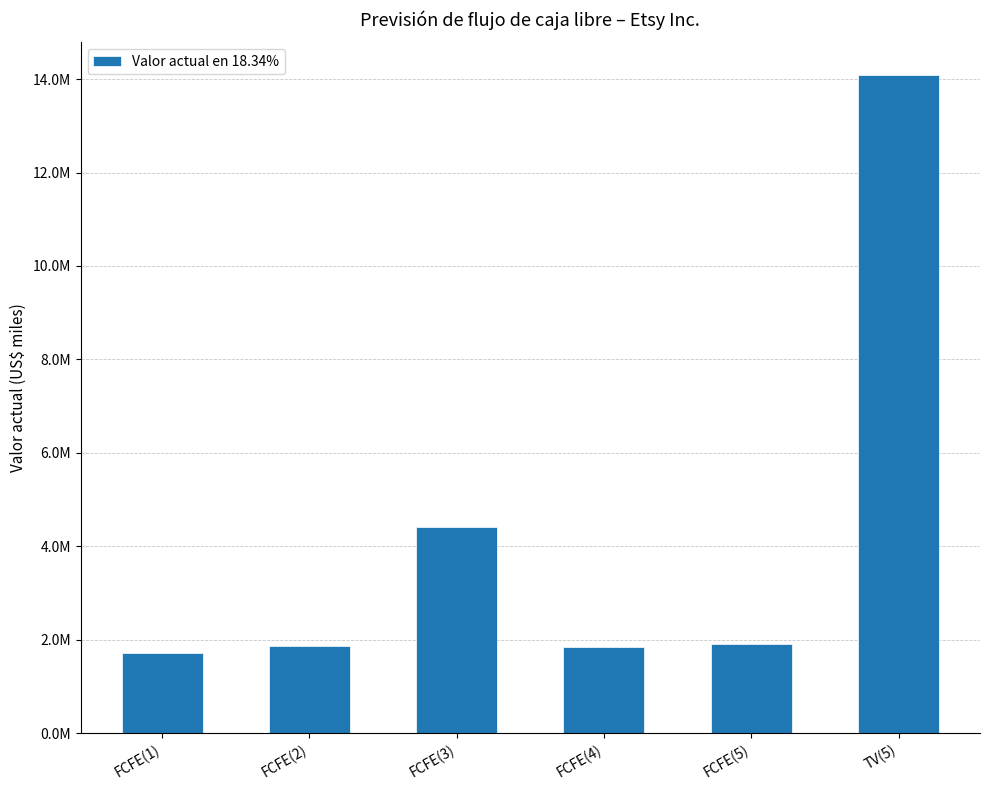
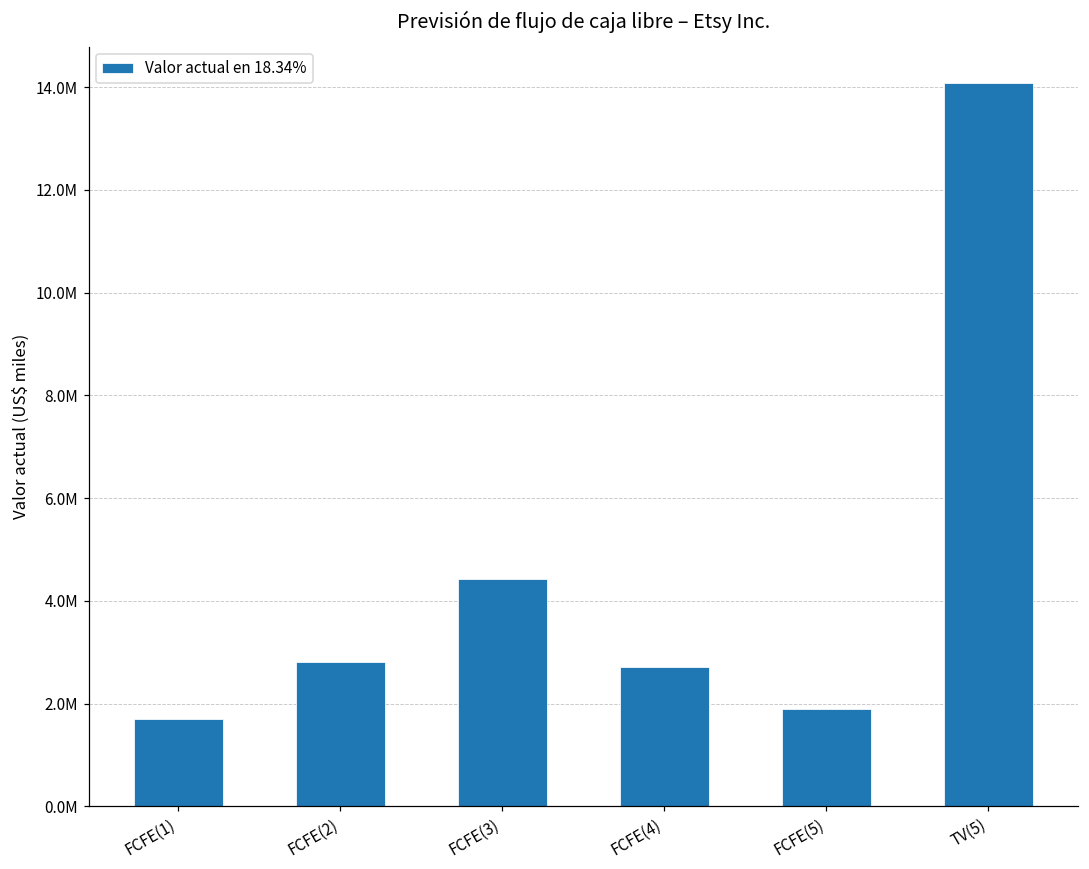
  {
    "FCFE(1)": 1700000,
-   "FCFE(2)": 1900000,
+   "FCFE(2)": 2800000,
    "FCFE(3)": 4400000,
-   "FCFE(4)": 1800000,
+   "FCFE(4)": 2700000,
    "FCFE(5)": 1900000,
    "TV(5)": 14100000
  }
